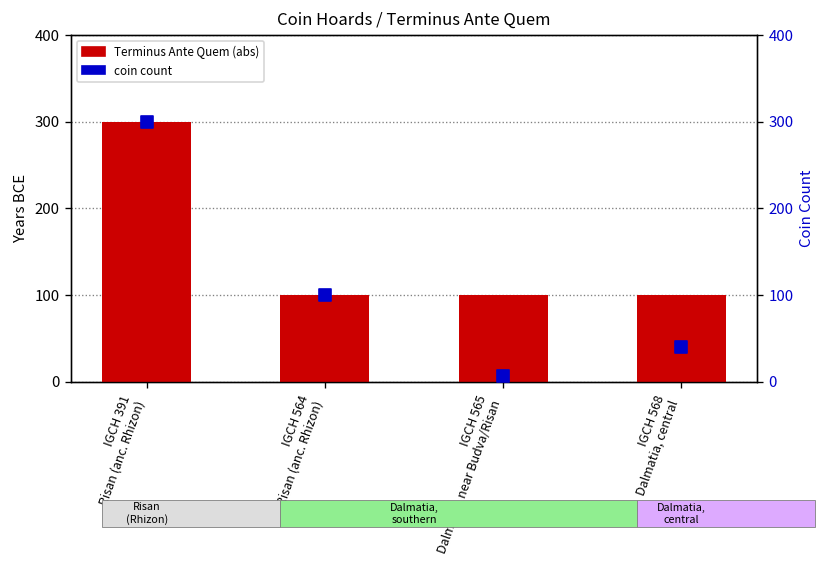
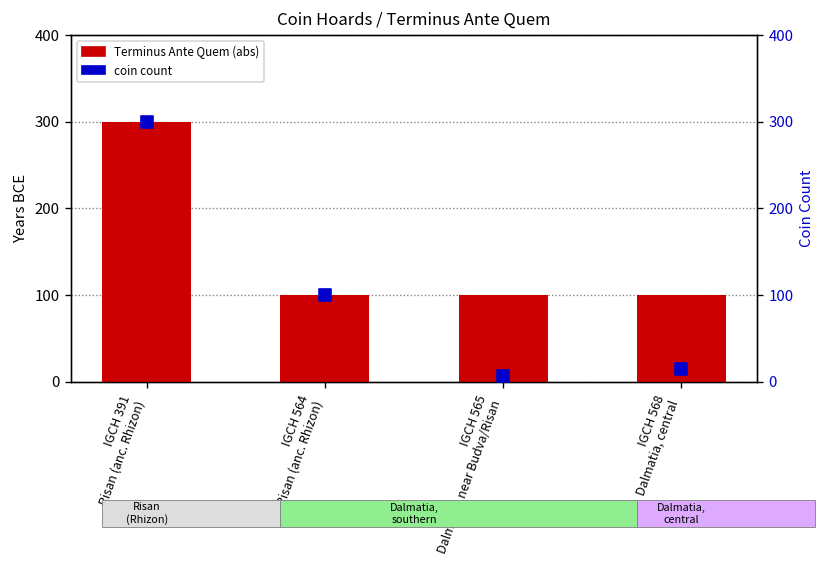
  {
    "Terminus Ante Quem (abs)": {
      "IGCH 391 Risan (anc. Rhizon)": 300,
      "IGCH 564 Risan (anc. Rhizon)": 100,
      "IGCH 565 Dalmatia, near Budva/Risan": 100,
      "IGCH 568 Dalmatia, central": 100
    },
    "coin count": {
-     "IGCH 568 Dalmatia, central": 40
+     "IGCH 568 Dalmatia, central": 20
    }
  }
